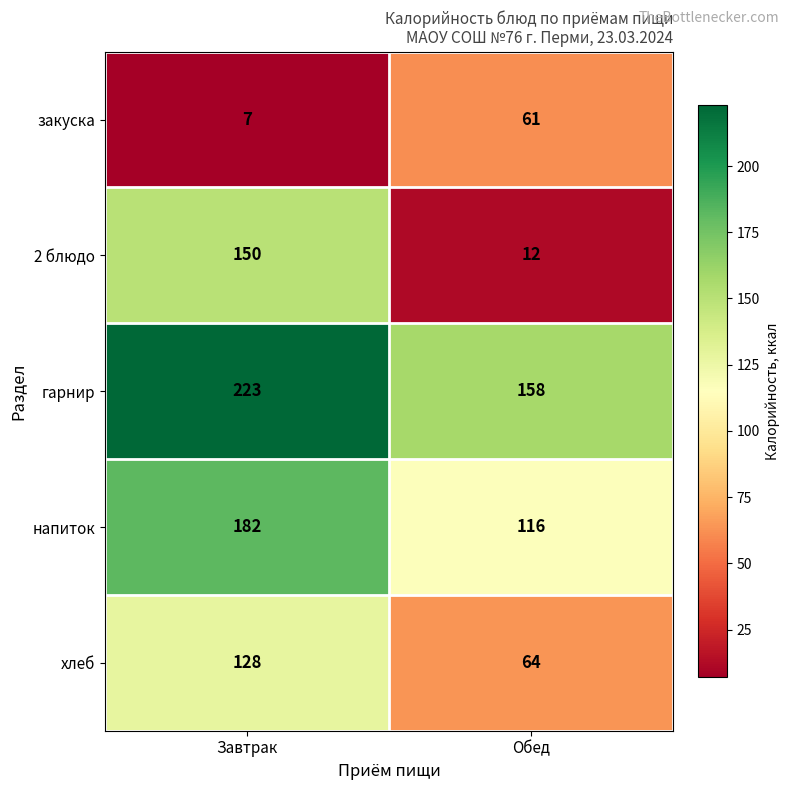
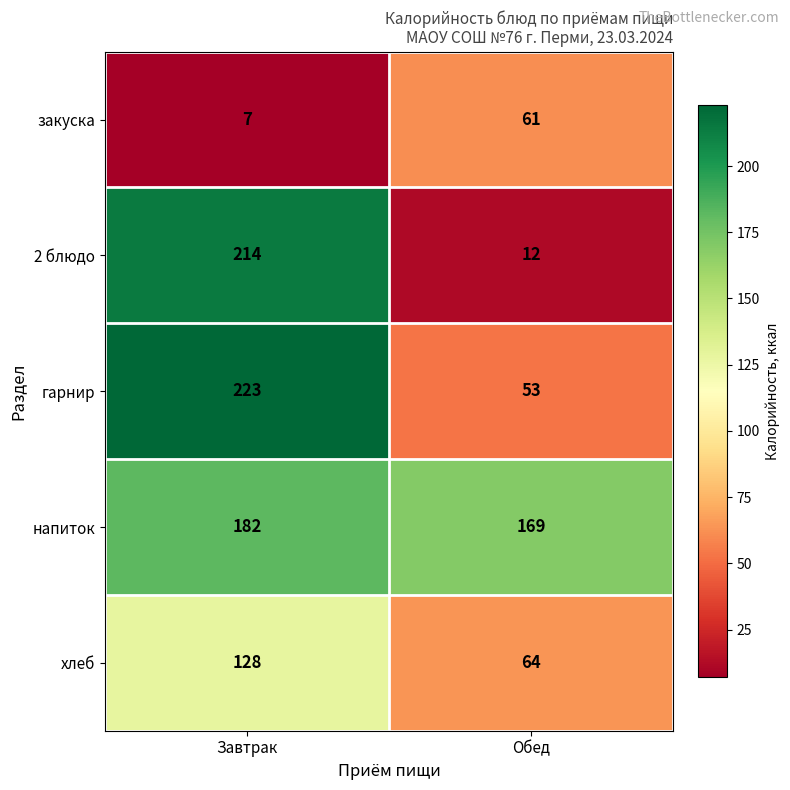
  {
    "закуска": {
      "Завтрак": 7,
      "Обед": 61
    },
    "2 блюдо": {
-     "Завтрак": 150,
+     "Завтрак": 214,
      "Обед": 12
    },
    "гарнир": {
      "Завтрак": 223,
-     "Обед": 158
+     "Обед": 53
    },
    "напиток": {
      "Завтрак": 182,
-     "Обед": 116
+     "Обед": 169
    },
    "хлеб": {
      "Завтрак": 128,
      "Обед": 64
    }
  }
